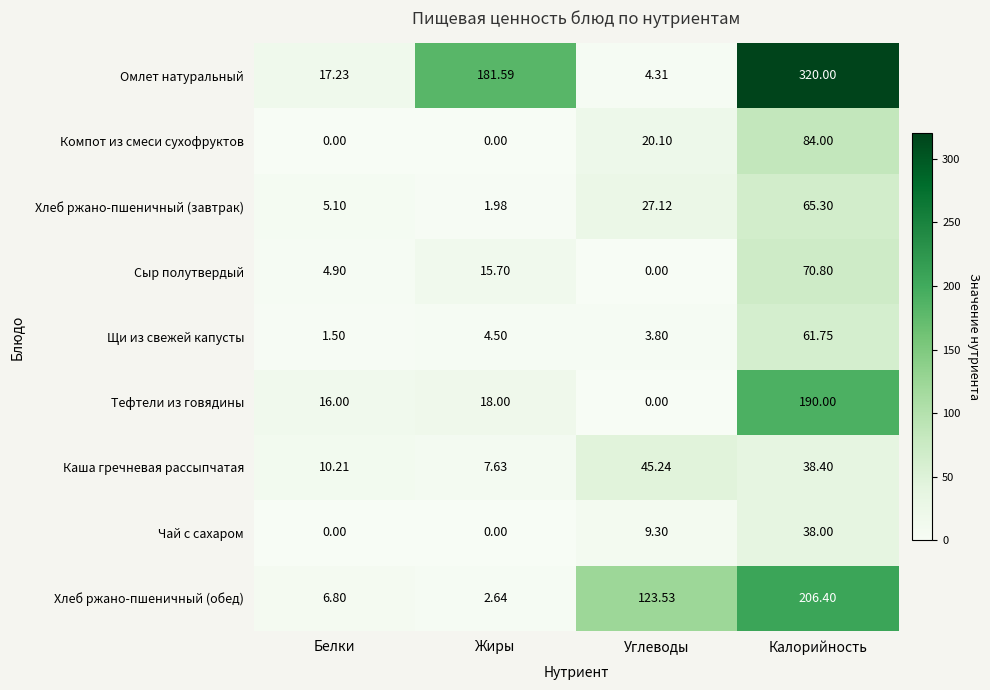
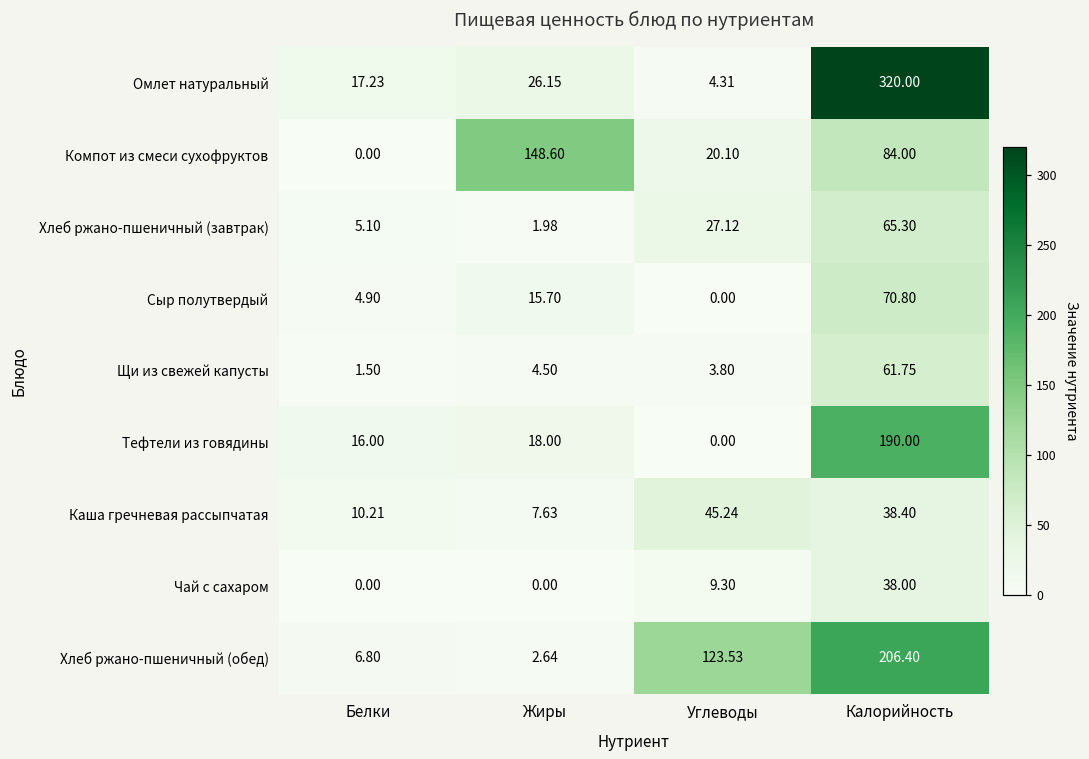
  {
    "Омлет натуральный": {
      "Белки": 17.23,
-     "Жиры": 181.59,
+     "Жиры": 26.15,
      "Углеводы": 4.31,
      "Калорийность": 320.00
    },
    "Компот из смеси сухофруктов": {
      "Белки": 0.00,
-     "Жиры": 0.00,
+     "Жиры": 148.60,
      "Углеводы": 20.10,
      "Калорийность": 84.00
    },
    "Хлеб ржано-пшеничный (завтрак)": {
      "Белки": 5.10,
      "Жиры": 1.98,
      "Углеводы": 27.12,
      "Калорийность": 65.30
    },
    "Сыр полутвердый": {
      "Белки": 4.90,
      "Жиры": 15.70,
      "Углеводы": 0.00,
      "Калорийность": 70.80
    },
    "Щи из свежей капусты": {
      "Белки": 1.50,
      "Жиры": 4.50,
      "Углеводы": 3.80,
      "Калорийность": 61.75
    },
    "Тефтели из говядины": {
      "Белки": 16.00,
      "Жиры": 18.00,
      "Углеводы": 0.00,
      "Калорийность": 190.00
    },
    "Каша гречневая рассыпчатая": {
      "Белки": 10.21,
      "Жиры": 7.63,
      "Углеводы": 45.24,
      "Калорийность": 38.40
    },
    "Чай с сахаром": {
      "Белки": 0.00,
      "Жиры": 0.00,
      "Углеводы": 9.30,
      "Калорийность": 38.00
    },
    "Хлеб ржано-пшеничный (обед)": {
      "Белки": 6.80,
      "Жиры": 2.64,
      "Углеводы": 123.53,
      "Калорийность": 206.40
    }
  }
